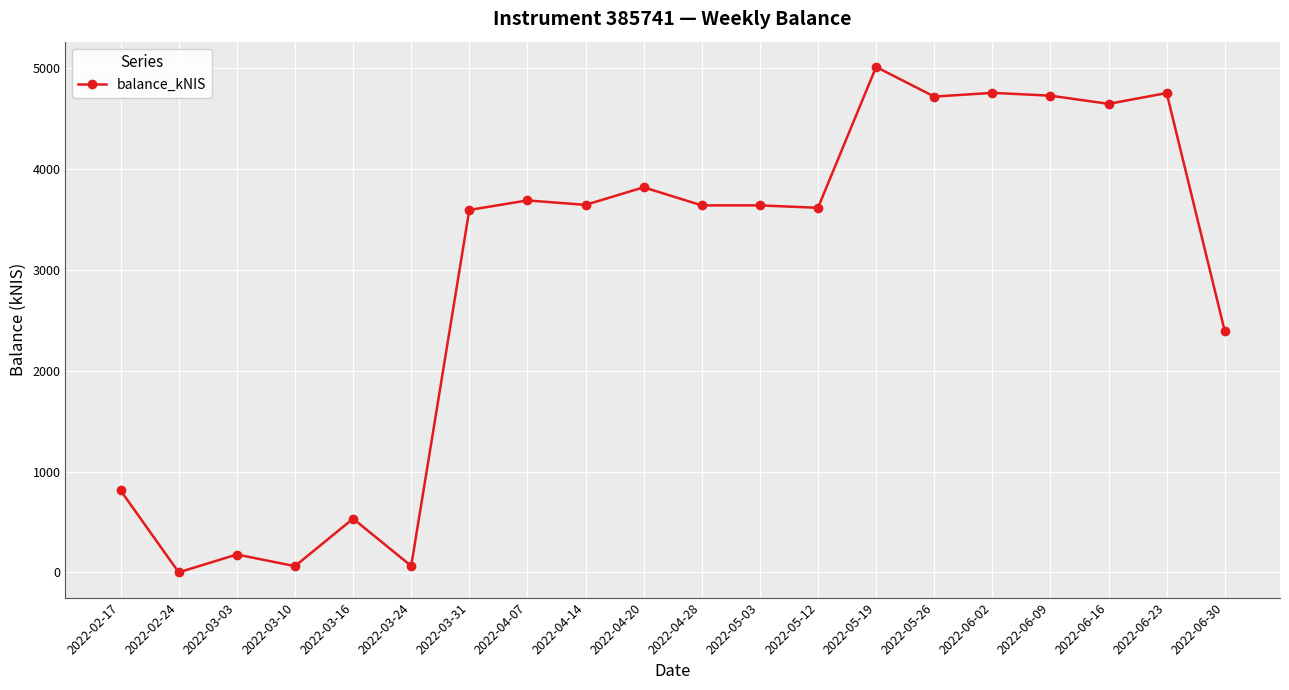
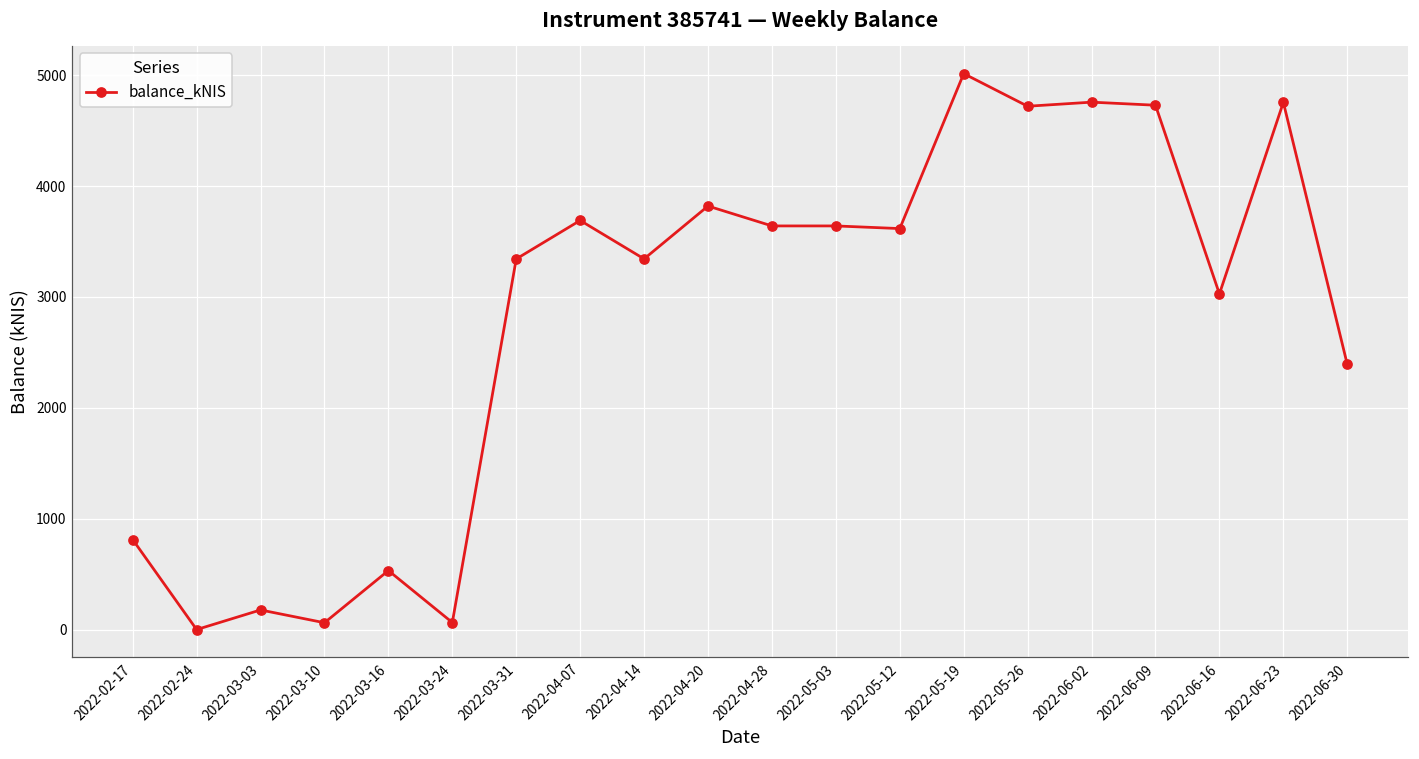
  {
    "2022-02-17": 810,
    "2022-02-24": 0,
    "2022-03-03": 180,
    "2022-03-10": 60,
    "2022-03-16": 530,
    "2022-03-24": 60,
-   "2022-03-31": 3600,
+   "2022-03-31": 3340,
    "2022-04-07": 3690,
-   "2022-04-14": 3650,
+   "2022-04-14": 3340,
    "2022-04-20": 3820,
    "2022-04-28": 3640,
    "2022-05-03": 3640,
    "2022-05-12": 3620,
    "2022-05-19": 5010,
    "2022-05-26": 4720,
    "2022-06-02": 4760,
    "2022-06-09": 4730,
-   "2022-06-16": 4650,
+   "2022-06-16": 3030,
    "2022-06-23": 4750,
    "2022-06-30": 2390
  }
